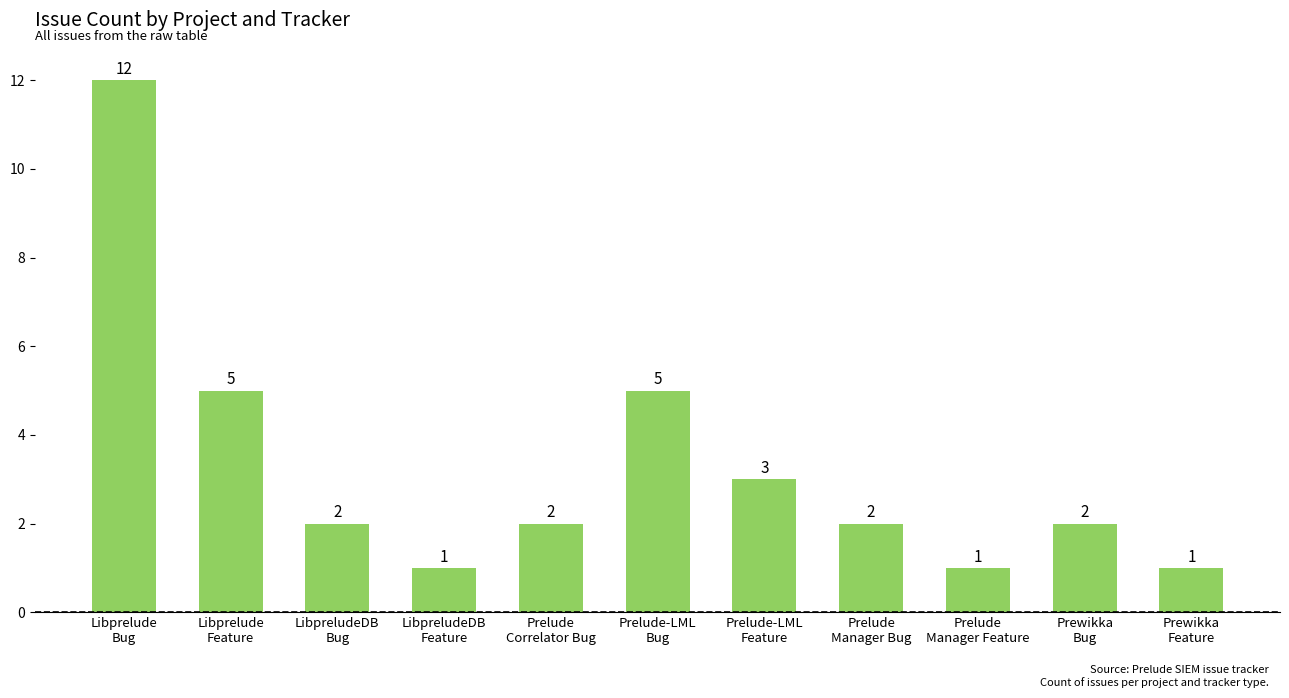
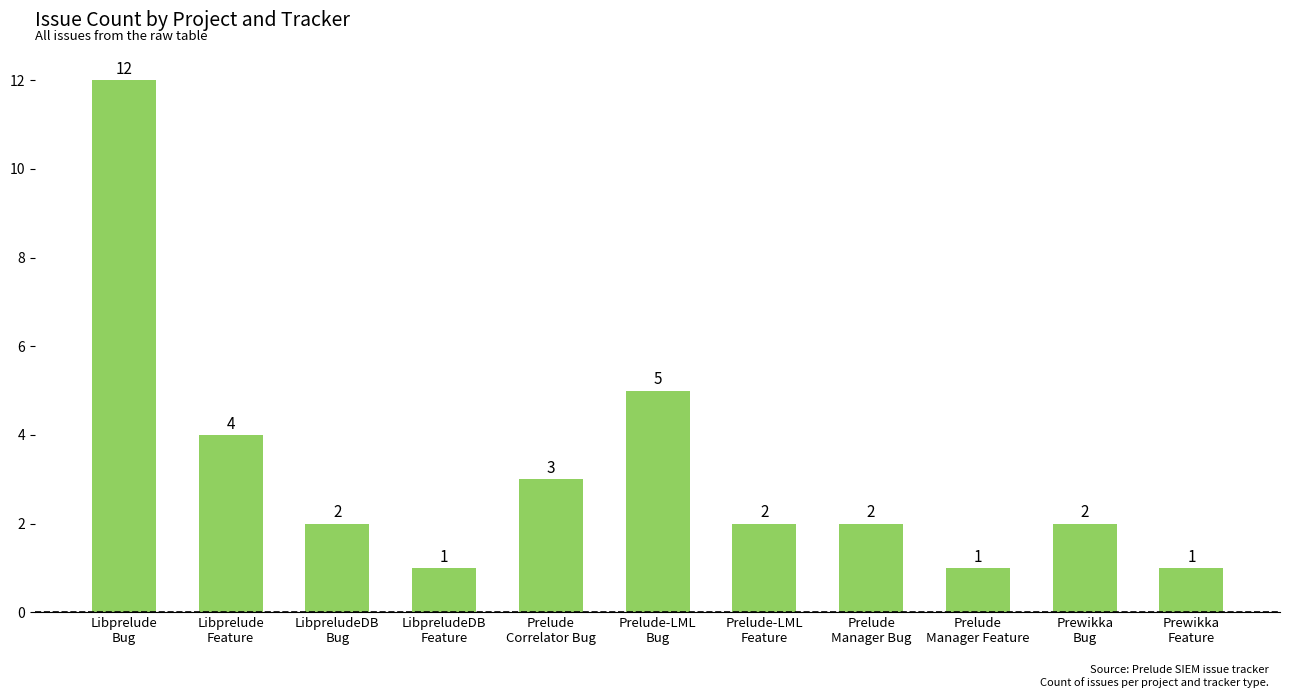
  {
    "Libprelude Bug": 12,
-   "Libprelude Feature": 5,
+   "Libprelude Feature": 4,
    "LibpreludeDB Bug": 2,
    "LibpreludeDB Feature": 1,
-   "Prelude Correlator Bug": 2,
+   "Prelude Correlator Bug": 3,
    "Prelude-LML Bug": 5,
-   "Prelude-LML Feature": 3,
+   "Prelude-LML Feature": 2,
    "Prelude Manager Bug": 2,
    "Prelude Manager Feature": 1,
    "Prewikka Bug": 2,
    "Prewikka Feature": 1
  }
